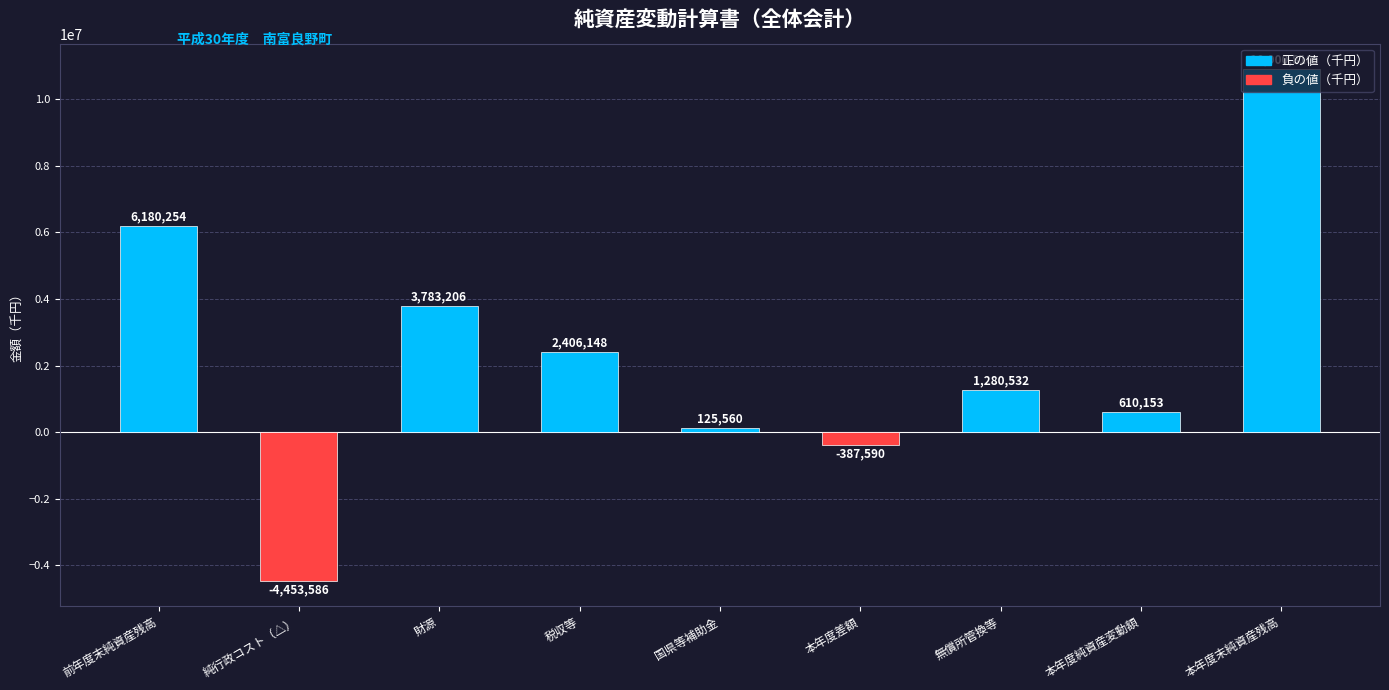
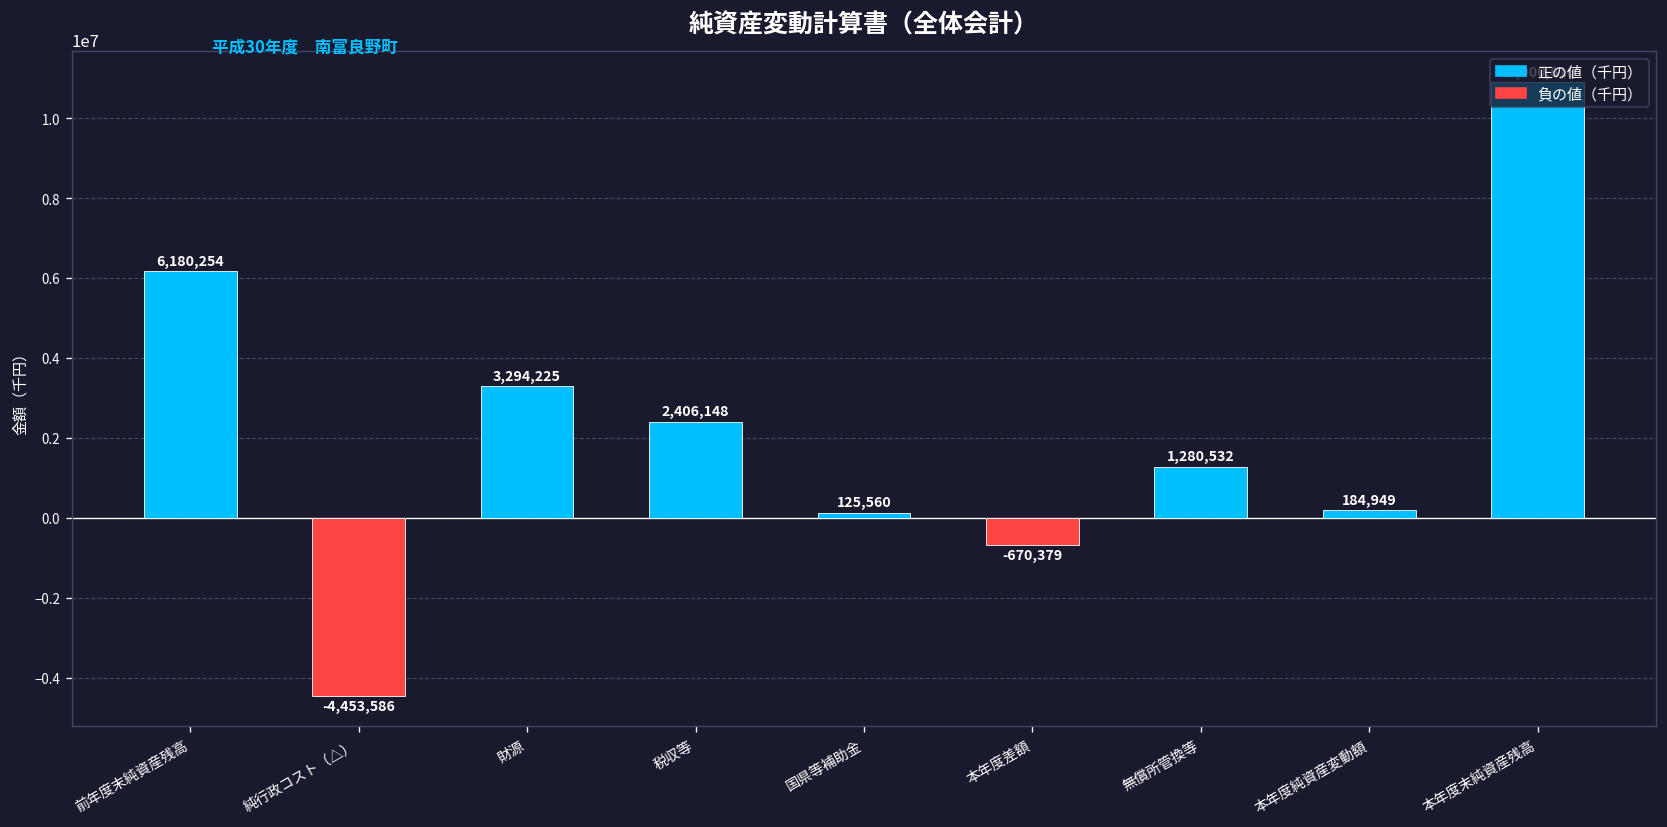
  {
    "前年度末純資産残高": "6,180,254",
    "純行政コスト（△）": "-4,453,586",
-   "財源": "3,783,206",
+   "財源": "3,294,225",
    "税収等": "2,406,148",
    "国県等補助金": "125,560",
-   "本年度差額": "-387,590",
+   "本年度差額": "-670,379",
    "無償所管換等": "1,280,532",
-   "本年度純資産変動額": "610,153"
+   "本年度純資産変動額": "184,949"
  }
